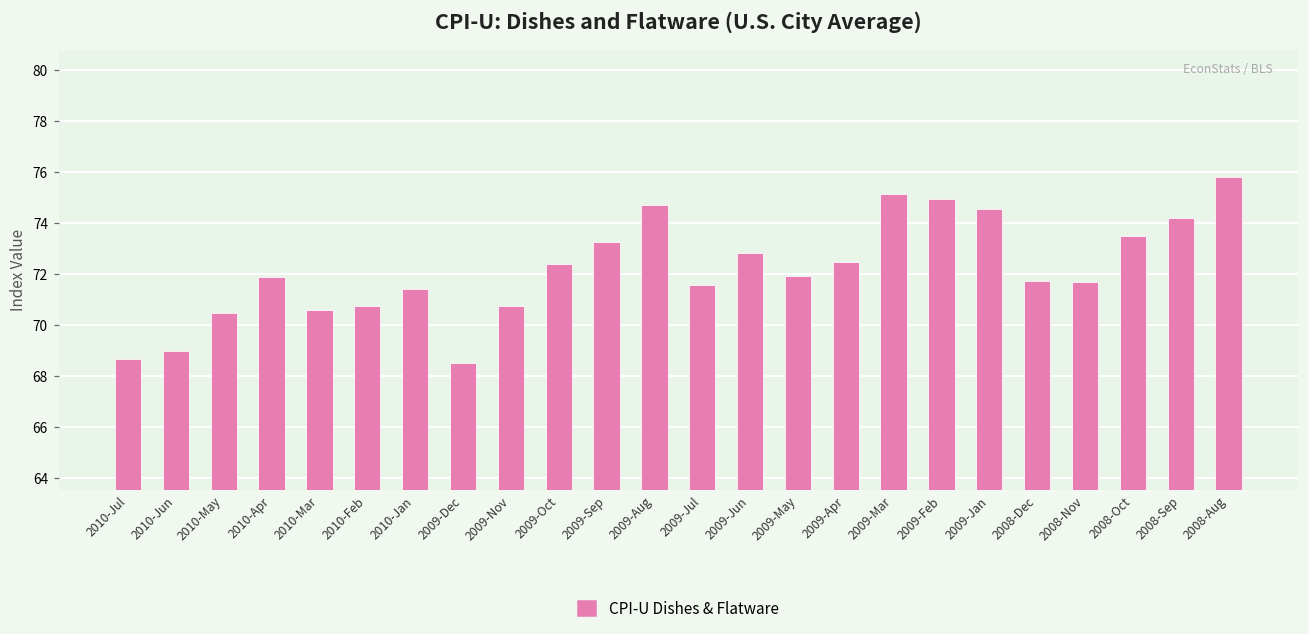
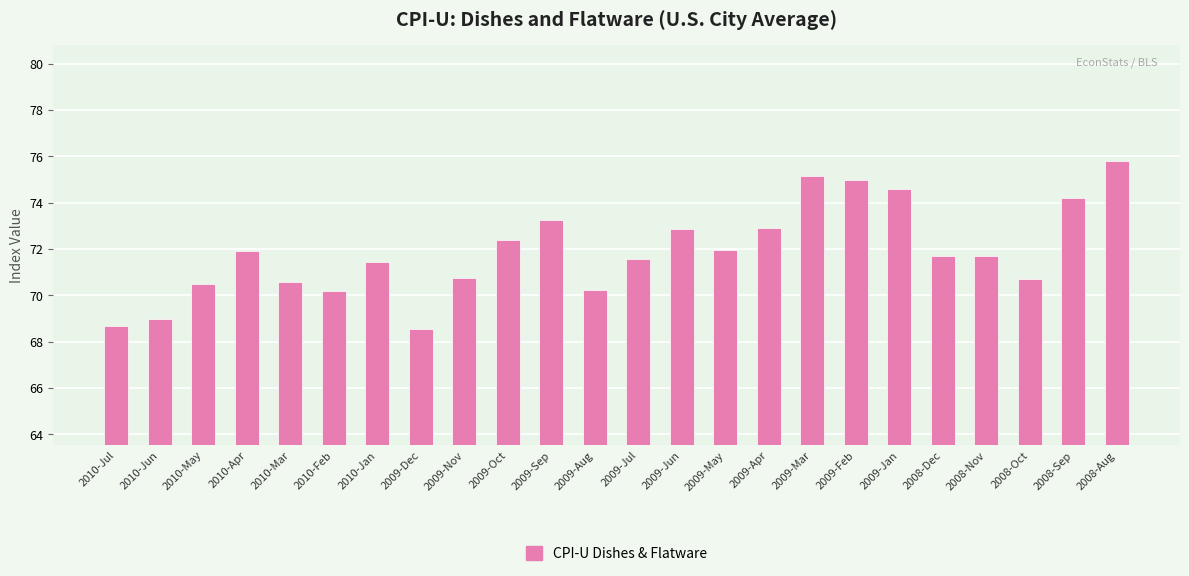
  {
    "2010-Jul": 68.7,
    "2010-Jun": 69.0,
    "2010-May": 70.5,
    "2010-Apr": 71.9,
    "2010-Mar": 70.6,
-   "2010-Feb": 70.8,
+   "2010-Feb": 70.2,
    "2010-Jan": 71.4,
    "2009-Dec": 68.5,
    "2009-Nov": 70.8,
    "2009-Oct": 72.4,
    "2009-Sep": 73.3,
-   "2009-Aug": 74.7,
+   "2009-Aug": 70.3,
    "2009-Jul": 71.6,
    "2009-Jun": 72.9,
    "2009-May": 71.9,
-   "2009-Apr": 72.5,
+   "2009-Apr": 72.9,
    "2009-Mar": 75.2,
    "2009-Feb": 75.0,
    "2009-Jan": 74.6,
    "2008-Dec": 71.7,
    "2008-Nov": 71.7,
-   "2008-Oct": 73.5,
+   "2008-Oct": 70.7,
    "2008-Sep": 74.2,
    "2008-Aug": 75.8
  }
